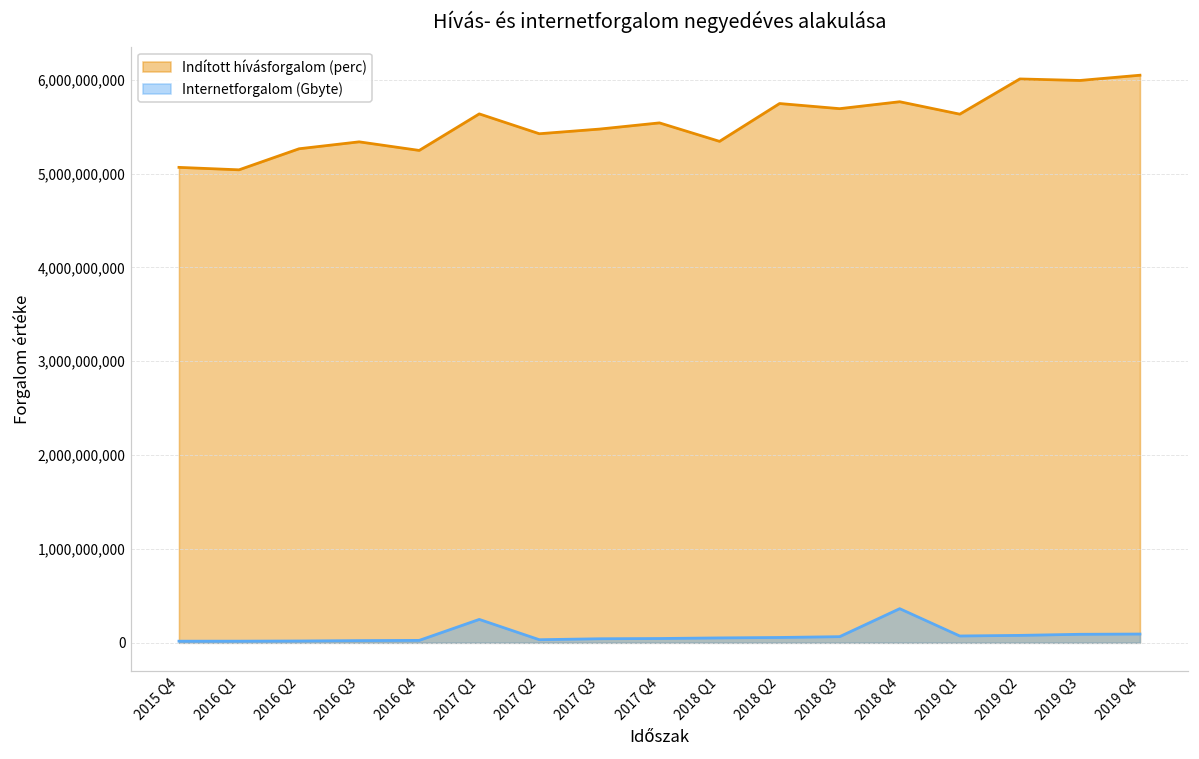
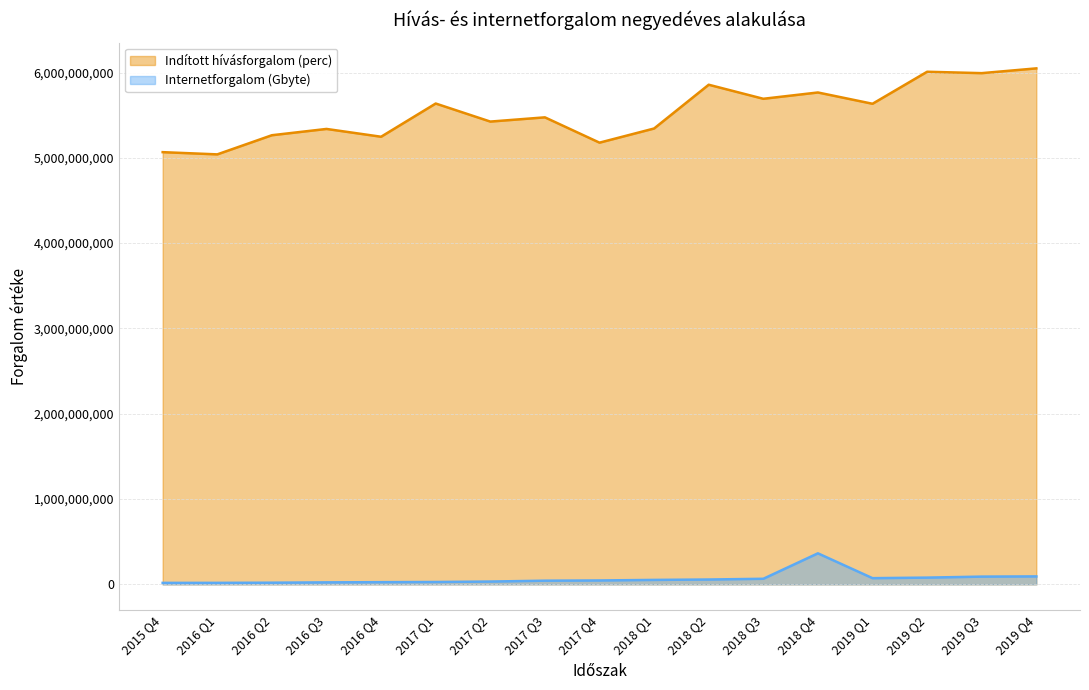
  {
    "Indított hívásforgalom (perc)": {
      "2015 Q4": "5,100,000,000",
      "2016 Q1": "5,000,000,000",
      "2016 Q2": "5,300,000,000",
      "2016 Q3": "5,300,000,000",
      "2016 Q4": "5,200,000,000",
      "2017 Q1": "5,600,000,000",
      "2017 Q2": "5,400,000,000",
      "2017 Q3": "5,500,000,000",
-     "2017 Q4": "5,500,000,000",
+     "2017 Q4": "5,200,000,000",
      "2018 Q1": "5,300,000,000",
-     "2018 Q2": "5,700,000,000",
+     "2018 Q2": "5,900,000,000",
      "2018 Q3": "5,700,000,000",
      "2018 Q4": "5,800,000,000",
      "2019 Q1": "5,600,000,000",
      "2019 Q2": "6,000,000,000",
      "2019 Q3": "6,000,000,000",
      "2019 Q4": "6,000,000,000"
    },
    "Internetforgalom (Gbyte)": {
      "2015 Q4": "0",
      "2016 Q1": "0",
      "2016 Q2": "0",
      "2016 Q3": "0",
      "2016 Q4": "0",
-     "2017 Q1": "200,000,000",
+     "2017 Q1": "0",
      "2017 Q2": "0",
      "2017 Q3": "0",
      "2017 Q4": "0",
      "2018 Q1": "100,000,000",
      "2018 Q2": "100,000,000",
      "2018 Q3": "100,000,000",
      "2018 Q4": "400,000,000",
      "2019 Q1": "100,000,000",
      "2019 Q2": "100,000,000",
      "2019 Q3": "100,000,000",
      "2019 Q4": "100,000,000"
    }
  }
